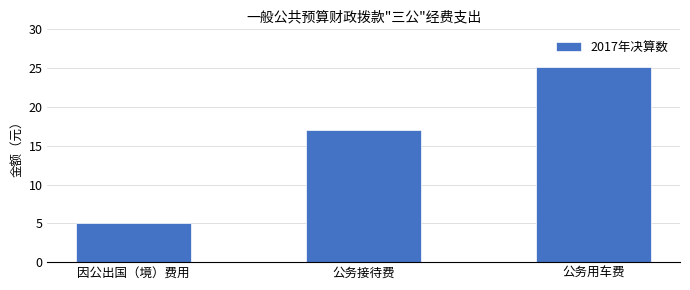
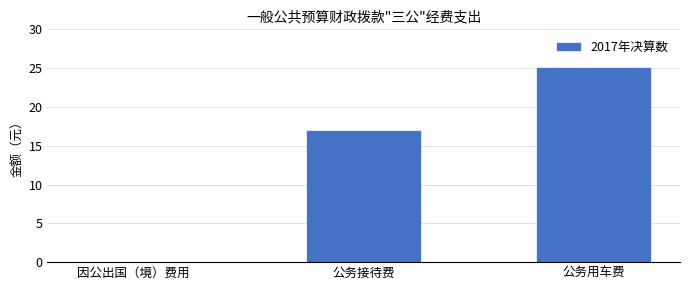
  {
-   "因公出国（境）费用": 5,
+   "因公出国（境）费用": 0,
    "公务接待费": 17,
    "公务用车费": 25
  }
